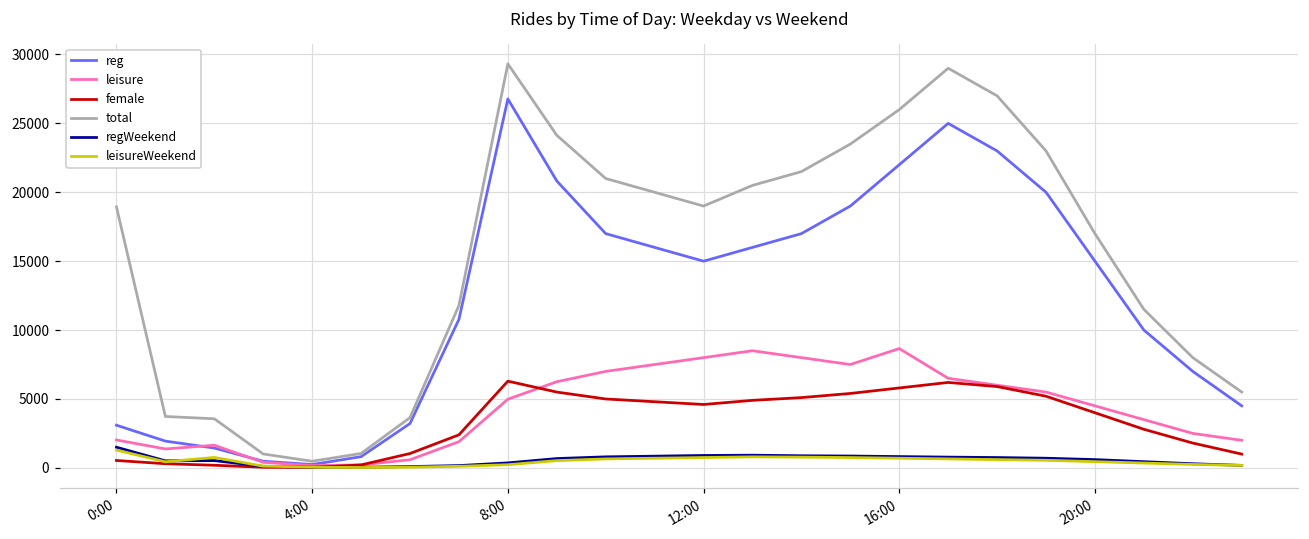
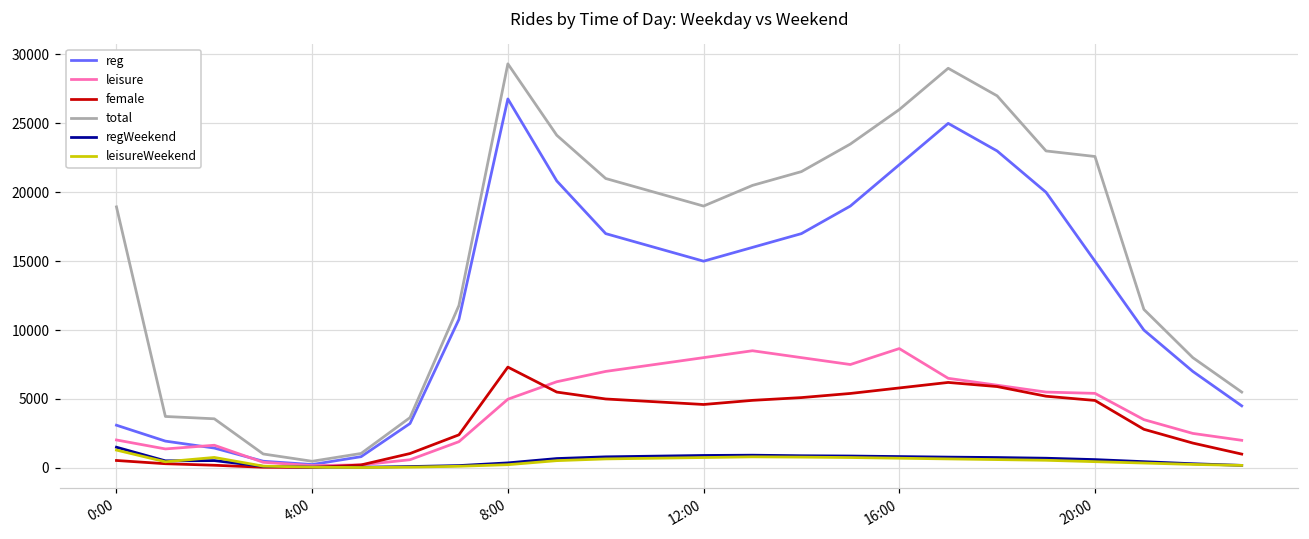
  {
    "reg": {
      "0:00": 3100,
      "8:00": 26800,
      "12:00": 15000,
      "16:00": 22000,
      "20:00": 15000
    },
    "leisure": {
      "0:00": 2000,
      "8:00": 5000,
      "12:00": 8000,
      "16:00": 8700,
-     "20:00": 4500
+     "20:00": 5400
    },
    "female": {
      "0:00": 500,
-     "8:00": 6300,
+     "8:00": 7300,
      "12:00": 4600,
      "16:00": 5800,
-     "20:00": 4000
+     "20:00": 4900
    },
    "total": {
      "0:00": 18900,
      "4:00": 500,
      "8:00": 29300,
      "12:00": 19000,
      "16:00": 26000,
-     "20:00": 17000
+     "20:00": 22600
    },
    "regWeekend": {
      "0:00": 1500
    },
    "leisureWeekend": {
      "0:00": 1300
    }
  }
